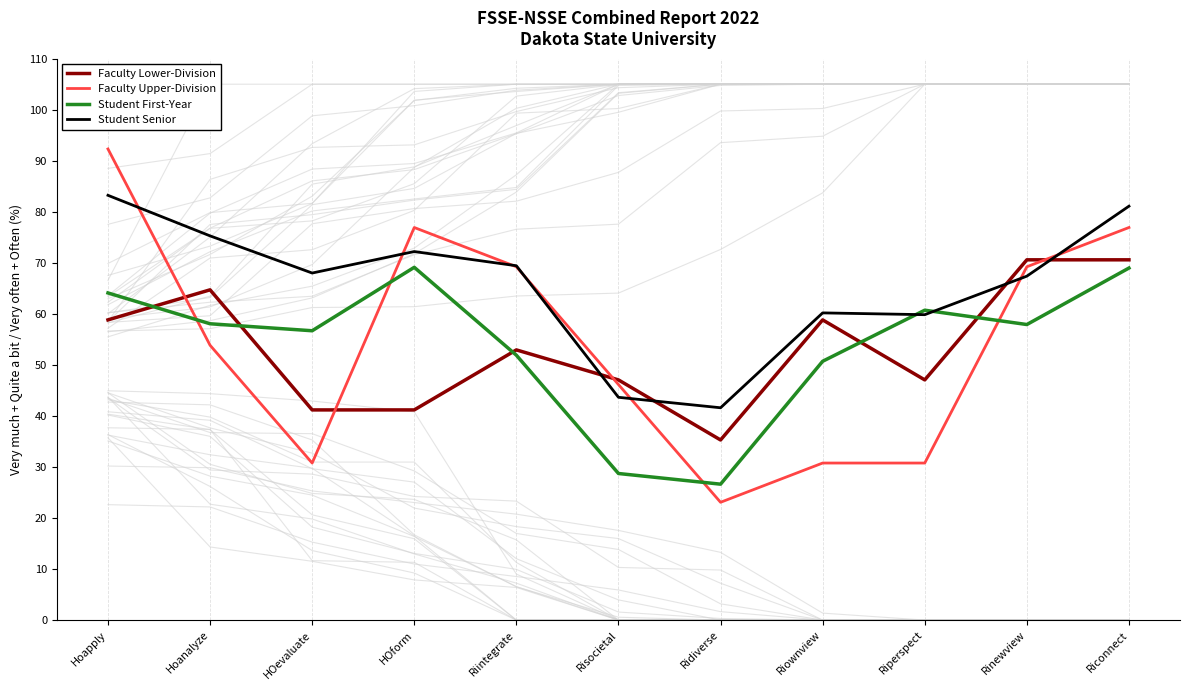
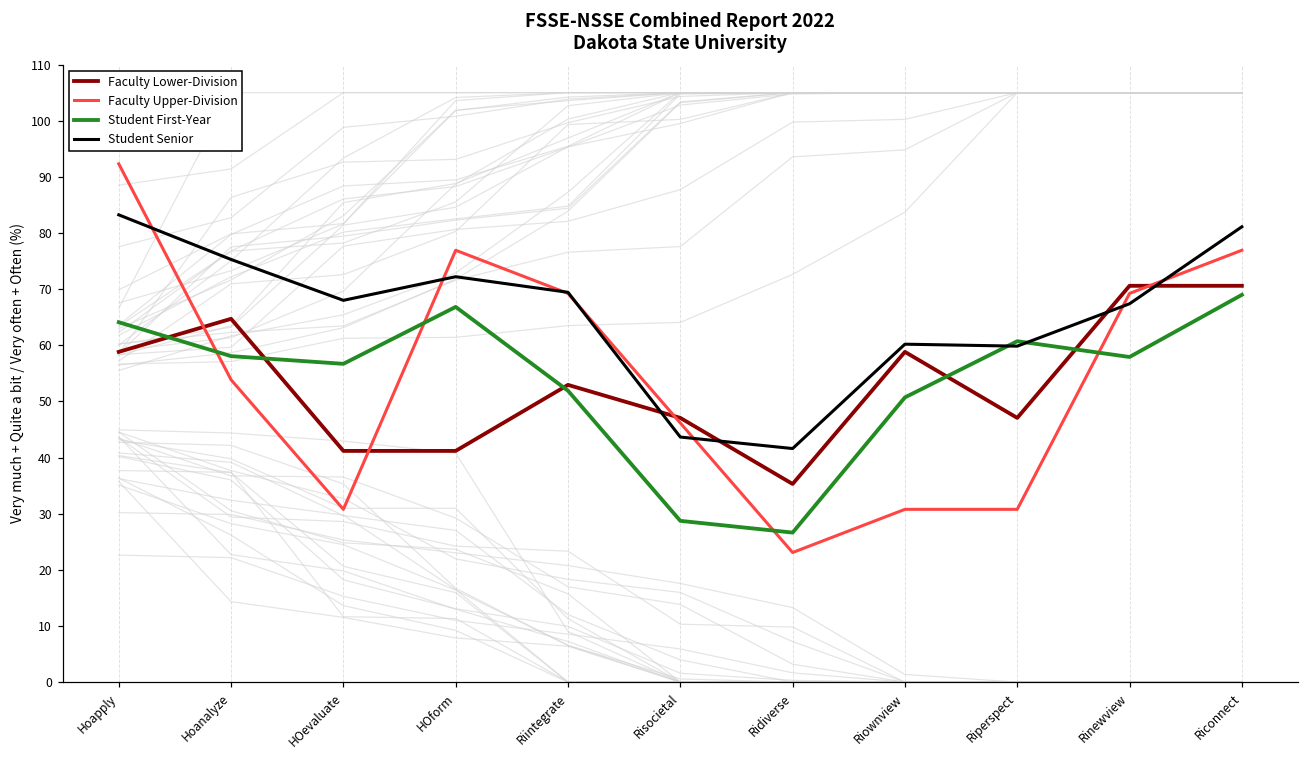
  {
    "Faculty Lower-Division": {
      "Hoanalyze": 65,
      "HOevaluate": 41,
      "Riintegrate": 53,
      "Risocietal": 47,
      "Ridiverse": 35,
      "Riownview": 59,
      "Riperspect": 47,
      "Rinewview": 71,
      "Riconnect": 71
    },
    "Faculty Upper-Division": {
      "Hoapply": 92,
      "Hoanalyze": 54,
      "HOform": 77,
      "Risocietal": 46,
      "Ridiverse": 23,
      "Riownview": 31,
      "Riperspect": 31,
      "Rinewview": 69,
      "Riconnect": 77
    },
    "Student First-Year": {
      "Hoapply": 64,
      "Hoanalyze": 58,
      "HOevaluate": 57,
-     "HOform": 69,
+     "HOform": 67,
      "Riintegrate": 52,
      "Risocietal": 29,
      "Ridiverse": 27,
      "Riownview": 51,
      "Riperspect": 61,
      "Rinewview": 58,
      "Riconnect": 69
    },
    "Student Senior": {
      "Hoapply": 83,
      "HOevaluate": 68,
      "Risocietal": 44,
      "Ridiverse": 42,
      "Riownview": 60,
      "Riperspect": 60,
      "Rinewview": 67,
      "Riconnect": 81
    }
  }
